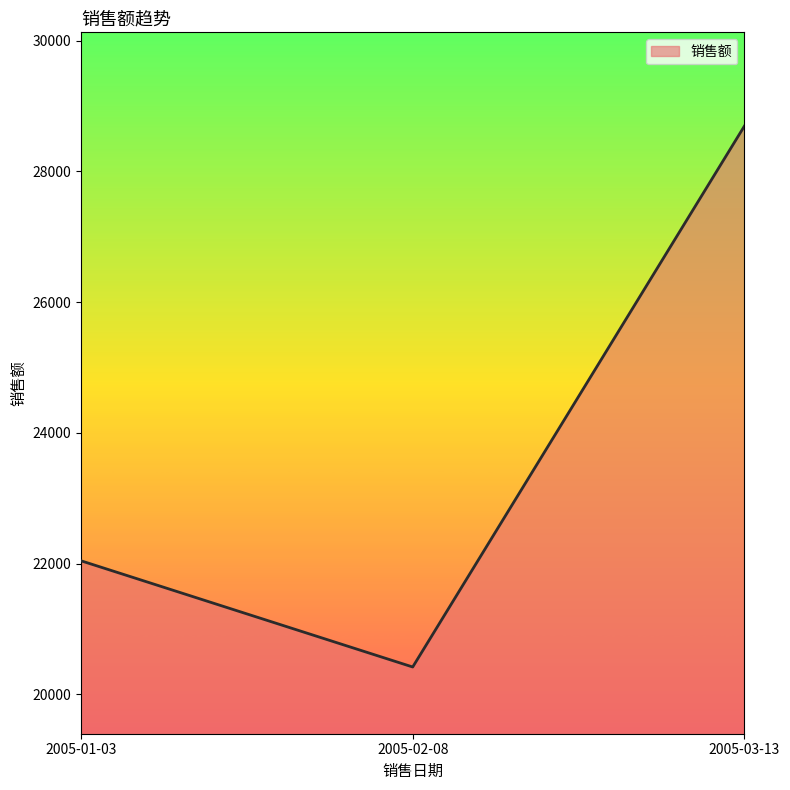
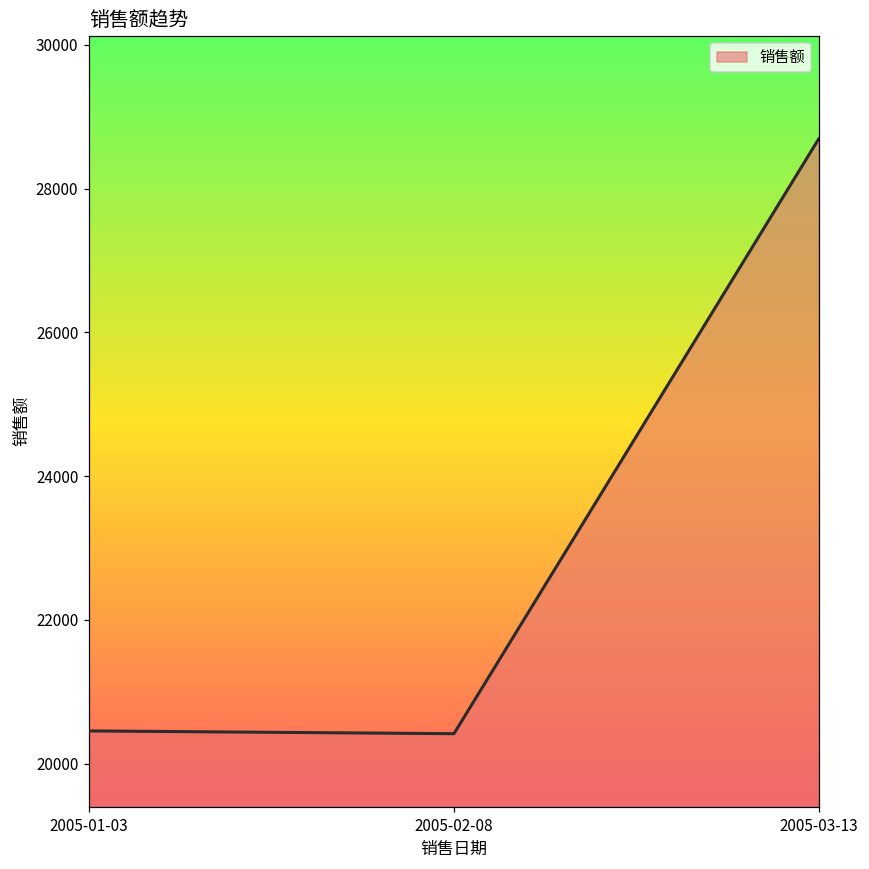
  {
-   "2005-01-03": 22000,
+   "2005-01-03": 20500,
    "2005-02-08": 20400,
    "2005-03-13": 28700
  }
